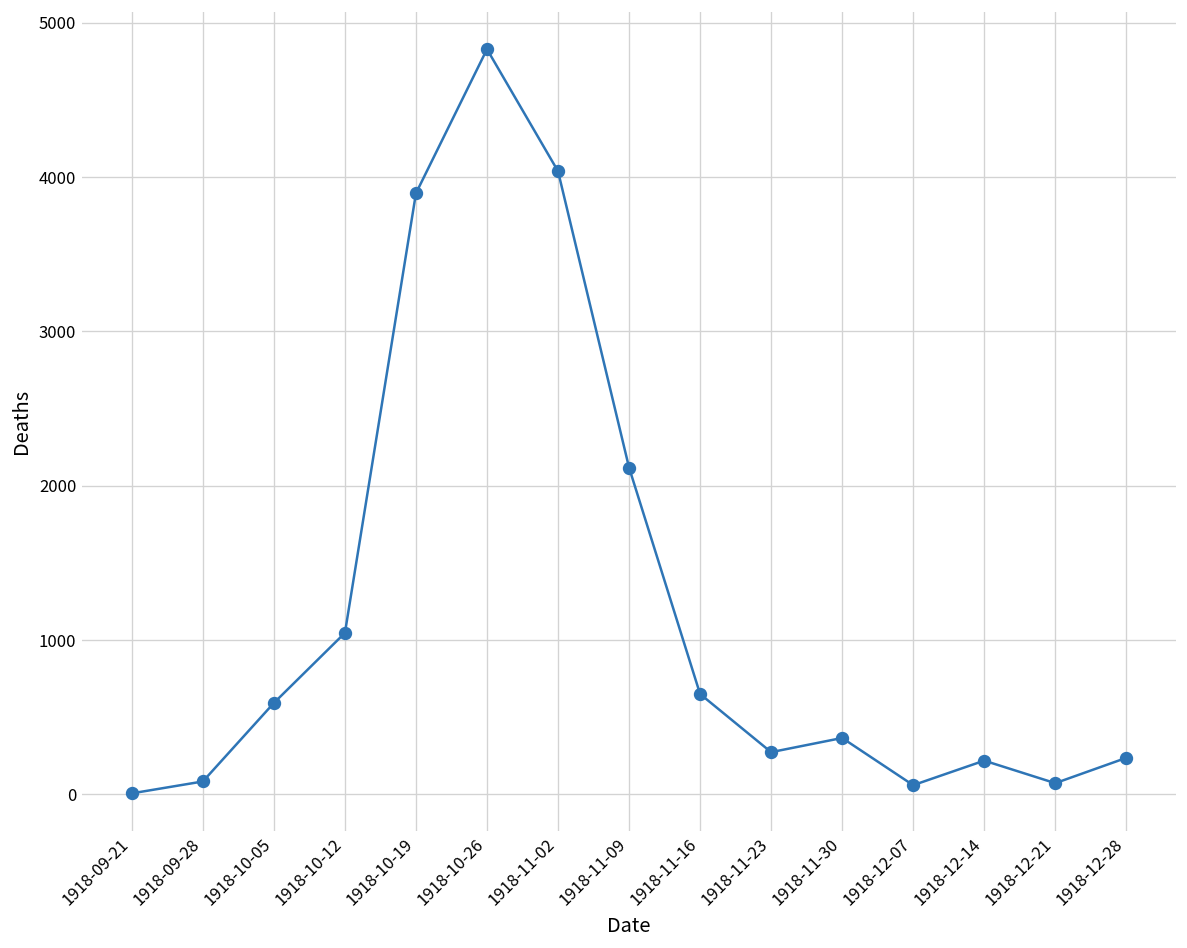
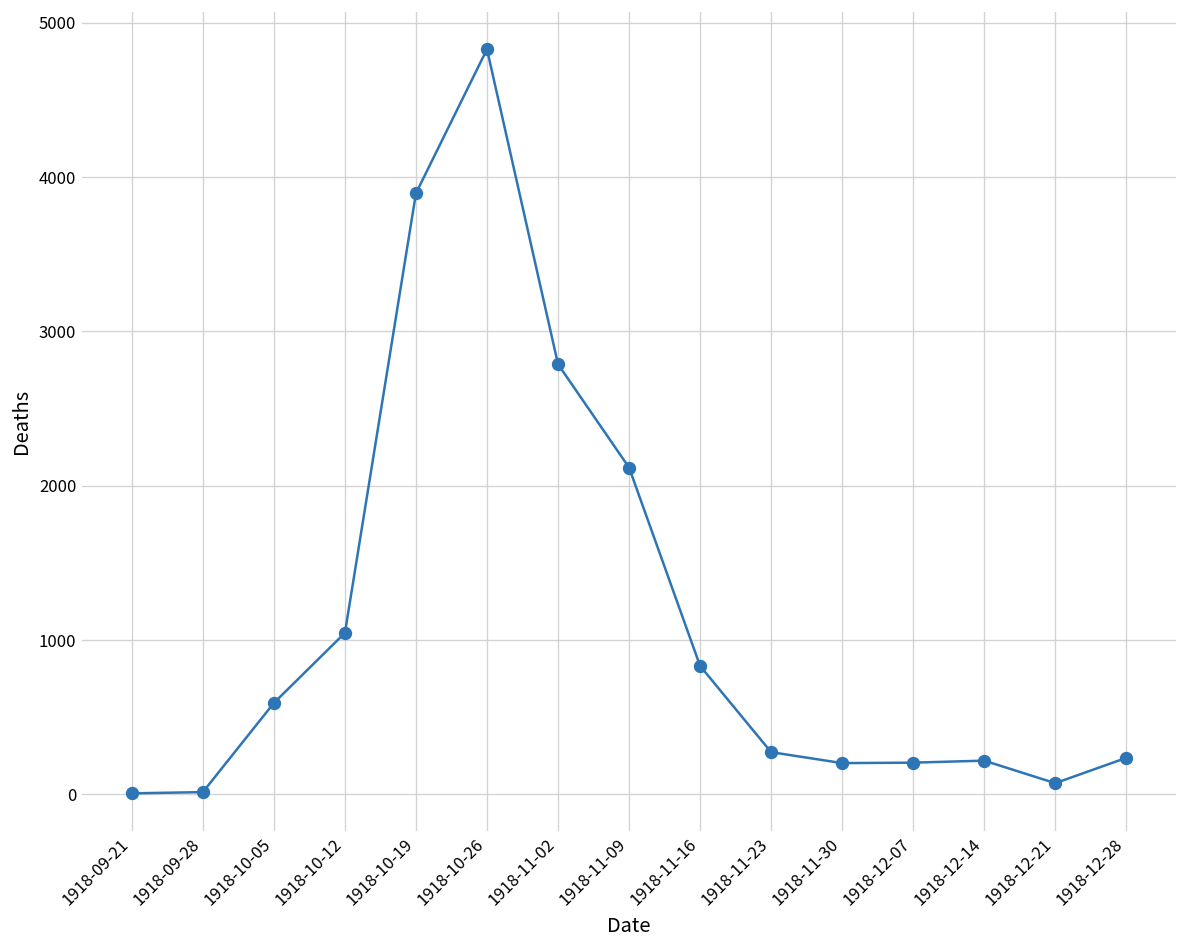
  {
    "1918-09-21": 10,
-   "1918-09-28": 80,
+   "1918-09-28": 10,
    "1918-10-05": 590,
    "1918-10-12": 1050,
    "1918-10-19": 3900,
    "1918-10-26": 4830,
-   "1918-11-02": 4040,
+   "1918-11-02": 2790,
    "1918-11-09": 2120,
-   "1918-11-16": 650,
+   "1918-11-16": 830,
    "1918-11-23": 270,
-   "1918-11-30": 370,
-   "1918-12-07": 60,
+   "1918-11-30": 200,
+   "1918-12-07": 210,
    "1918-12-14": 220,
    "1918-12-21": 70,
    "1918-12-28": 240
  }
